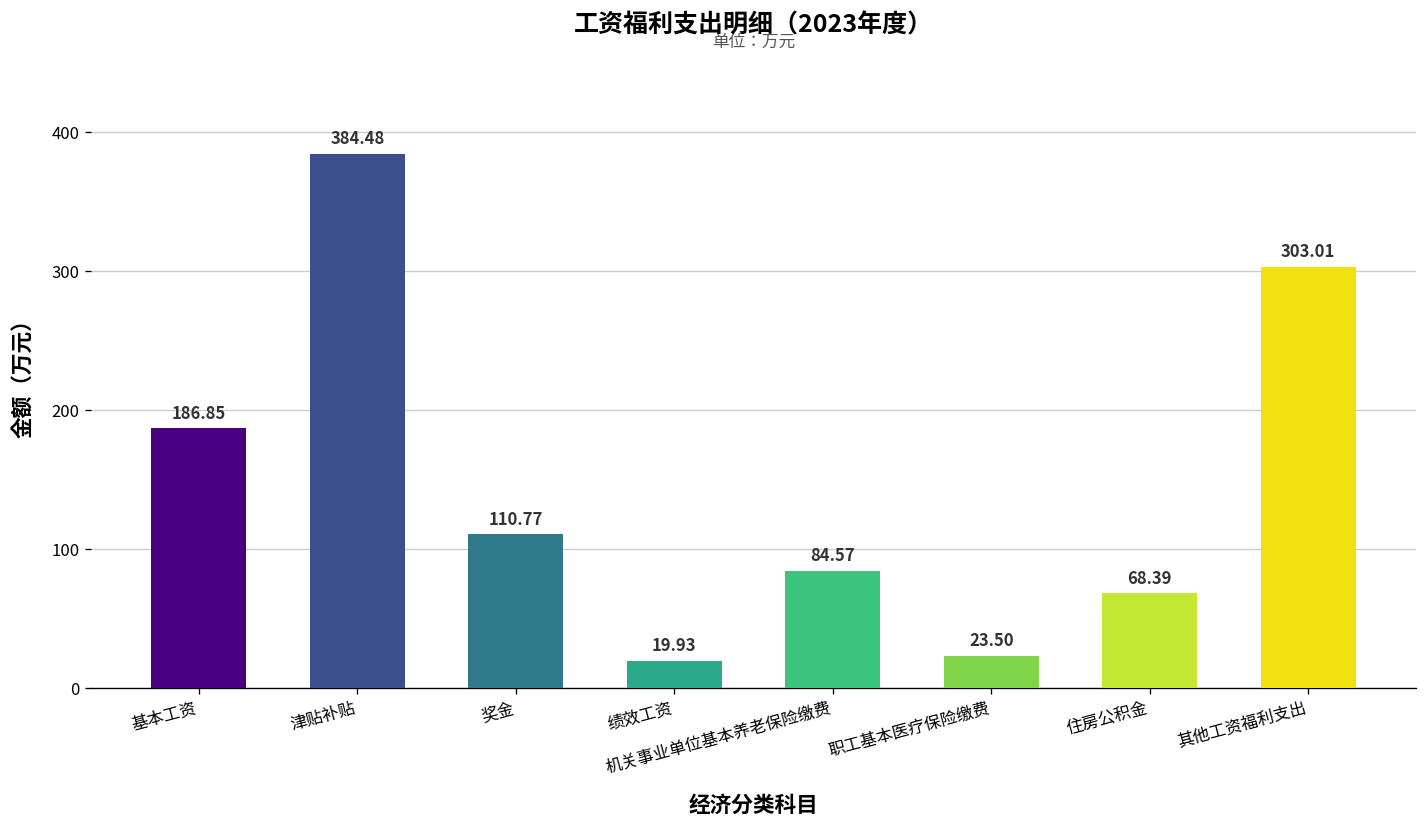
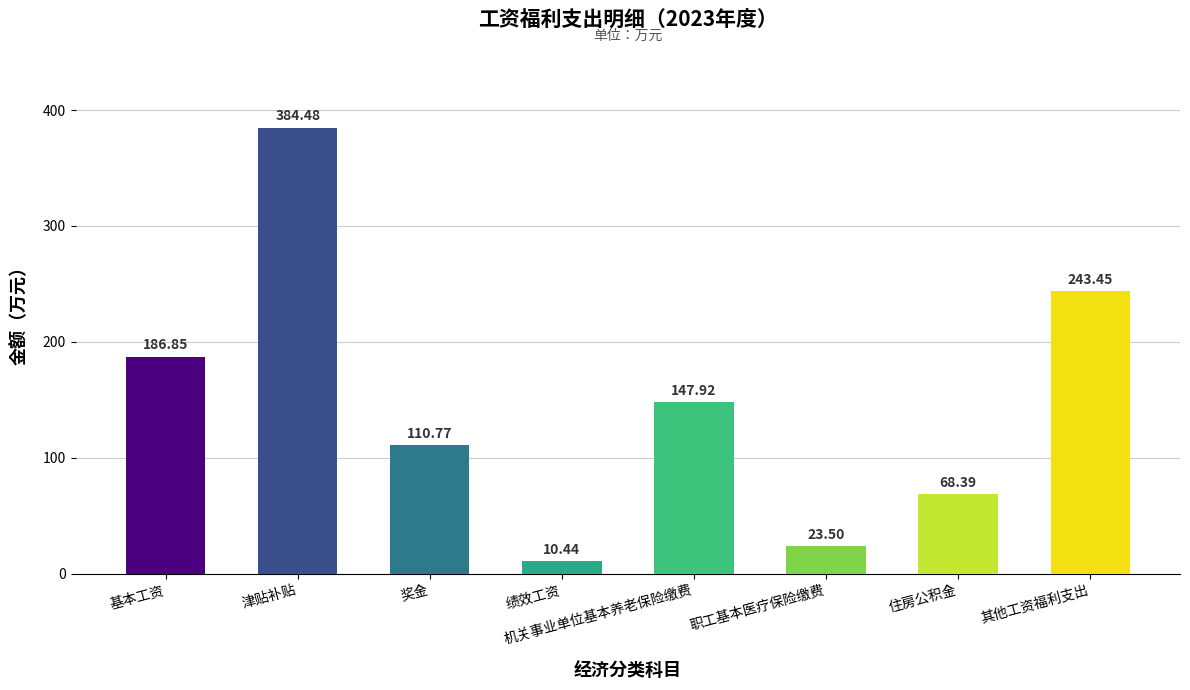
  {
    "基本工资": 186.85,
    "津贴补贴": 384.48,
    "奖金": 110.77,
-   "绩效工资": 19.93,
-   "机关事业单位基本养老保险缴费": 84.57,
+   "绩效工资": 10.44,
+   "机关事业单位基本养老保险缴费": 147.92,
    "职工基本医疗保险缴费": 23.50,
    "住房公积金": 68.39,
-   "其他工资福利支出": 303.01
+   "其他工资福利支出": 243.45
  }
